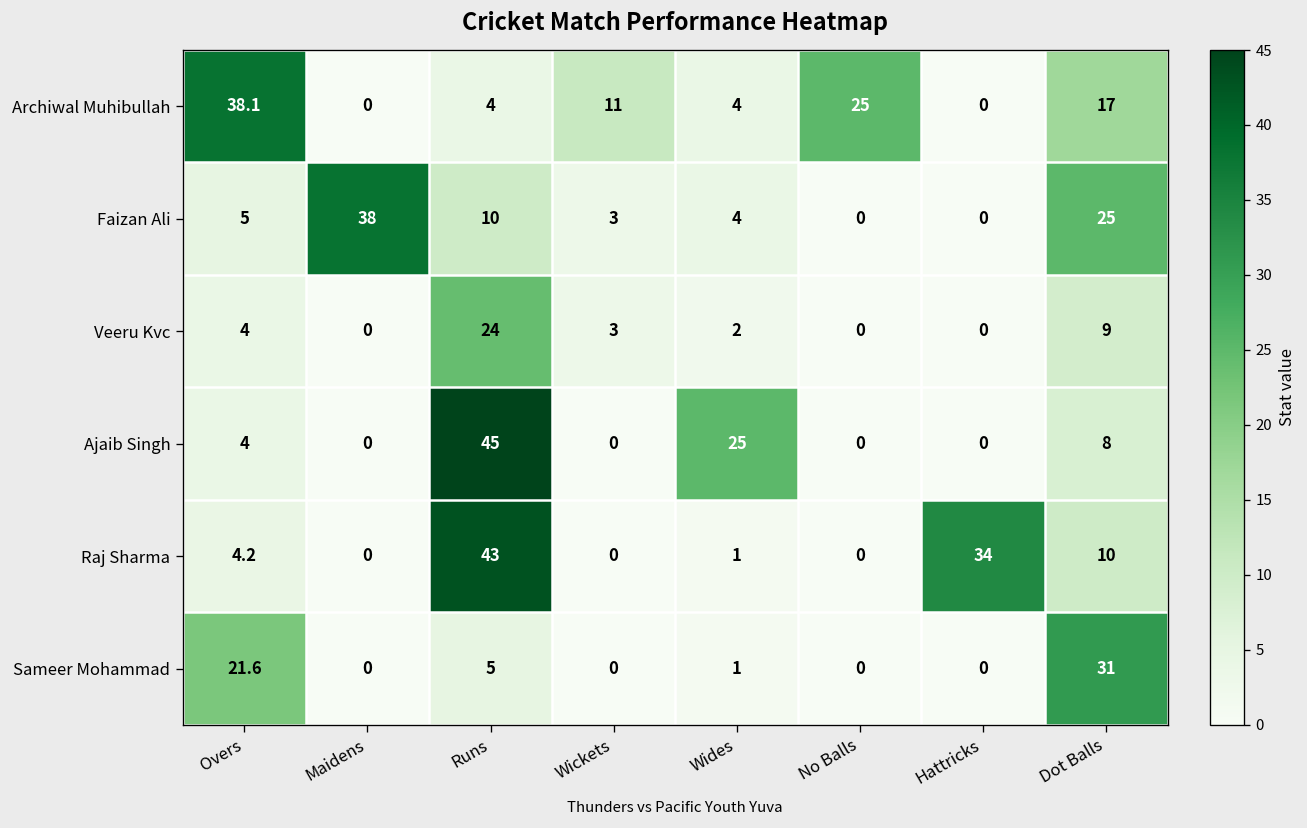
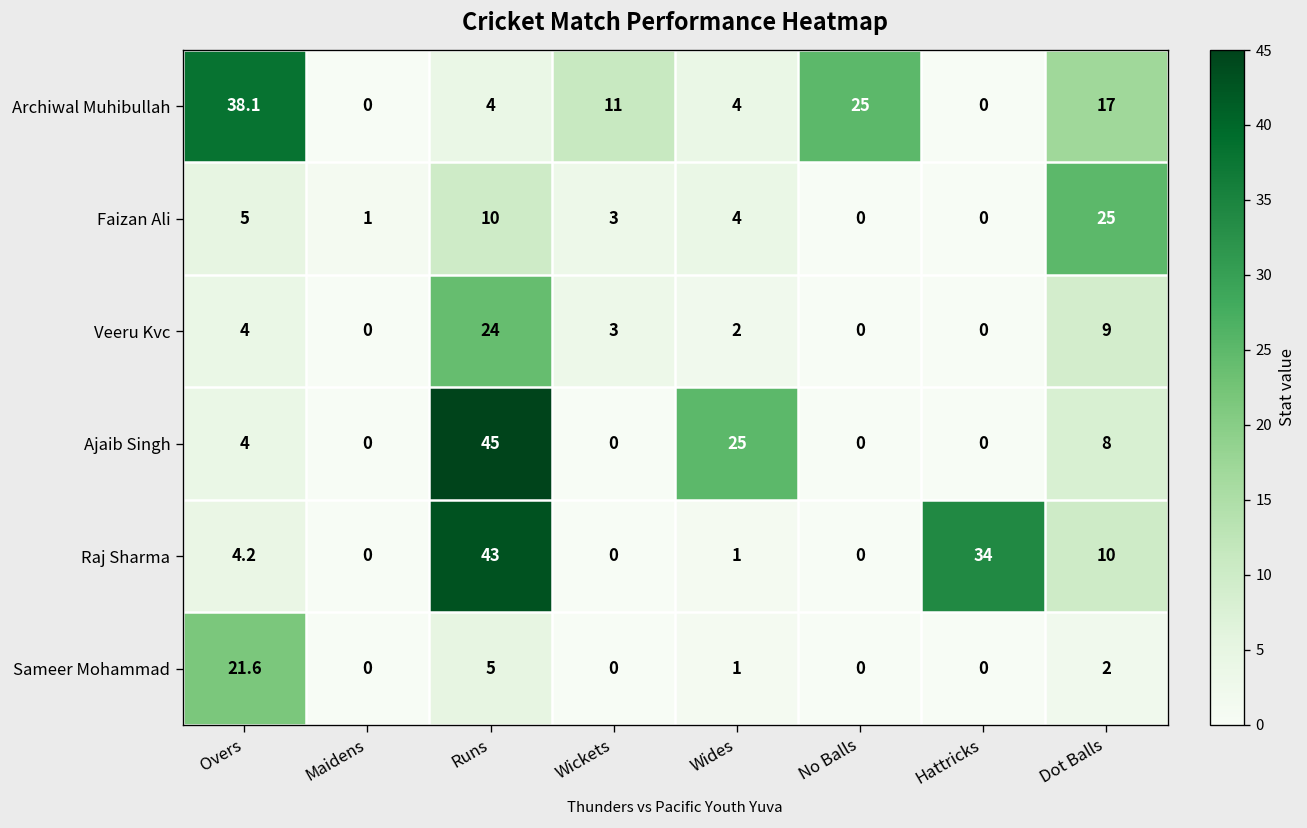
  {
    "Archiwal Muhibullah": {
      "Overs": 38.1,
      "Maidens": 0,
      "Runs": 4,
      "Wickets": 11,
      "Wides": 4,
      "No Balls": 25,
      "Hattricks": 0,
      "Dot Balls": 17
    },
    "Faizan Ali": {
      "Overs": 5,
-     "Maidens": 38,
+     "Maidens": 1,
      "Runs": 10,
      "Wickets": 3,
      "Wides": 4,
      "No Balls": 0,
      "Hattricks": 0,
      "Dot Balls": 25
    },
    "Veeru Kvc": {
      "Overs": 4,
      "Maidens": 0,
      "Runs": 24,
      "Wickets": 3,
      "Wides": 2,
      "No Balls": 0,
      "Hattricks": 0,
      "Dot Balls": 9
    },
    "Ajaib Singh": {
      "Overs": 4,
      "Maidens": 0,
      "Runs": 45,
      "Wickets": 0,
      "Wides": 25,
      "No Balls": 0,
      "Hattricks": 0,
      "Dot Balls": 8
    },
    "Raj Sharma": {
      "Overs": 4.2,
      "Maidens": 0,
      "Runs": 43,
      "Wickets": 0,
      "Wides": 1,
      "No Balls": 0,
      "Hattricks": 34,
      "Dot Balls": 10
    },
    "Sameer Mohammad": {
      "Overs": 21.6,
      "Maidens": 0,
      "Runs": 5,
      "Wickets": 0,
      "Wides": 1,
      "No Balls": 0,
      "Hattricks": 0,
-     "Dot Balls": 31
+     "Dot Balls": 2
    }
  }
